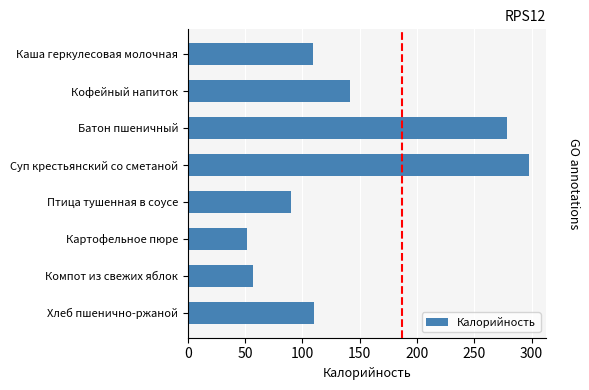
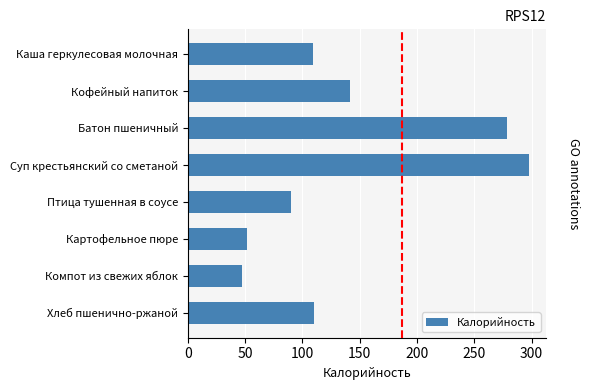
  {
    "Каша геркулесовая молочная": 109,
    "Кофейный напиток": 141,
    "Батон пшеничный": 279,
    "Суп крестьянский со сметаной": 298,
    "Птица тушенная в соусе": 90,
    "Картофельное пюре": 52,
-   "Компот из свежих яблок": 57,
+   "Компот из свежих яблок": 47,
    "Хлеб пшенично-ржаной": 110
  }
